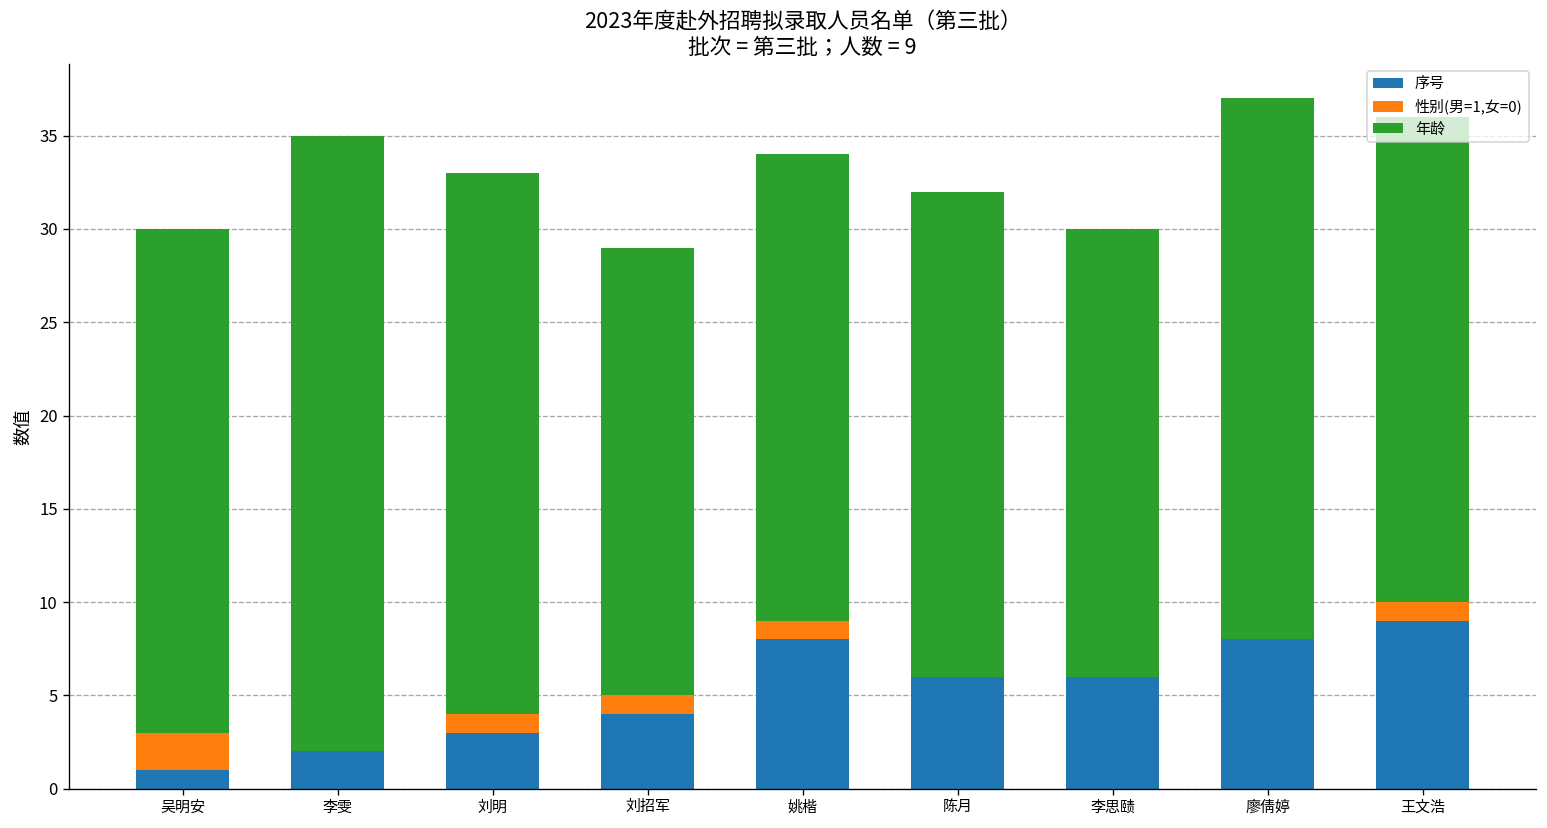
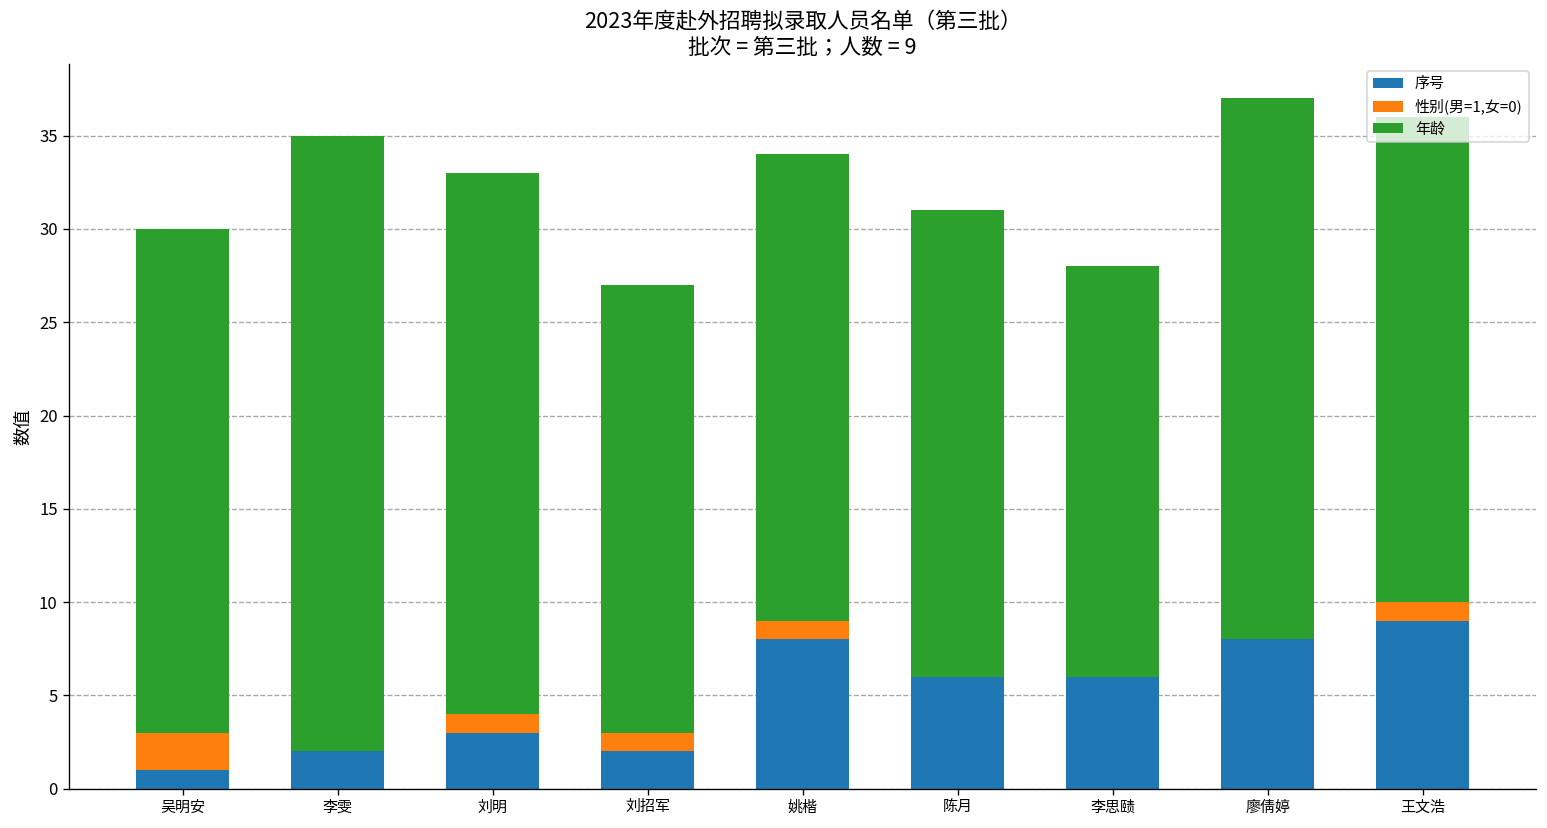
  {
    "序号": {
      "吴明安": 1,
      "李雯": 2,
      "刘明": 3,
-     "刘招军": 4,
+     "刘招军": 2,
      "姚楷": 8,
      "陈月": 6,
      "李思赜": 6,
      "廖倩婷": 8,
      "王文浩": 9
    },
    "性别(男=1,女=0)": {
      "吴明安": 2,
      "李雯": 0,
      "刘明": 1,
      "刘招军": 1,
      "姚楷": 1,
      "陈月": 0,
      "李思赜": 0,
      "廖倩婷": 0,
      "王文浩": 1
    },
    "年龄": {
      "吴明安": 27,
      "李雯": 33,
      "刘明": 29,
      "刘招军": 24,
      "姚楷": 25,
-     "陈月": 26,
-     "李思赜": 24,
+     "陈月": 25,
+     "李思赜": 22,
      "廖倩婷": 29
    }
  }
